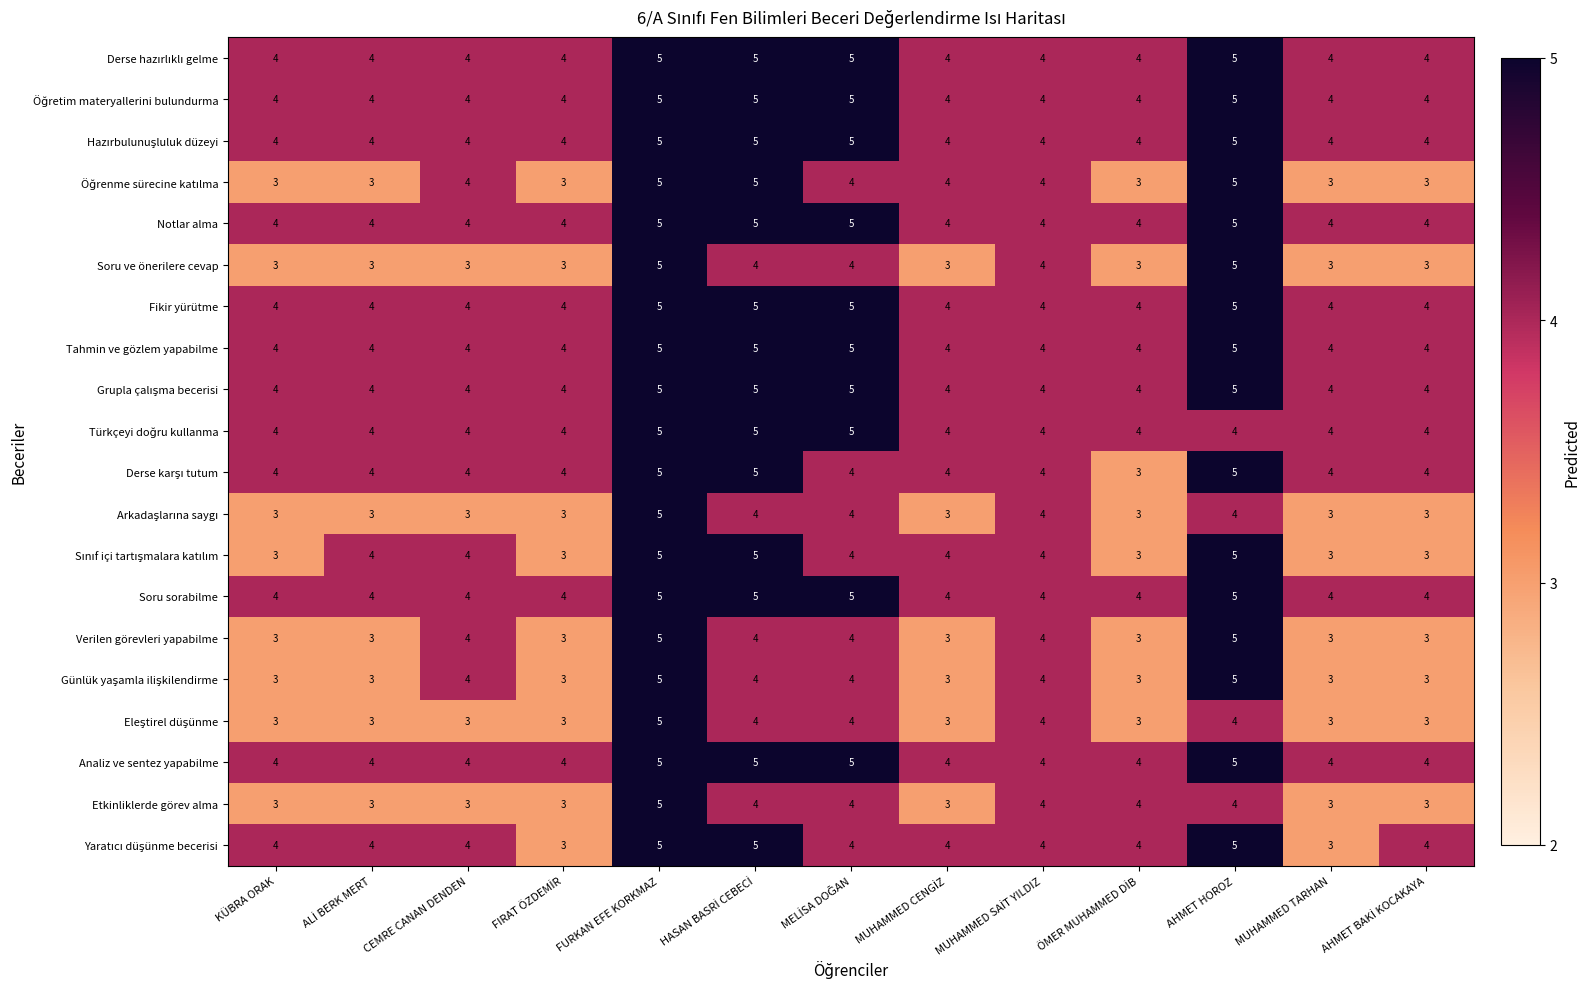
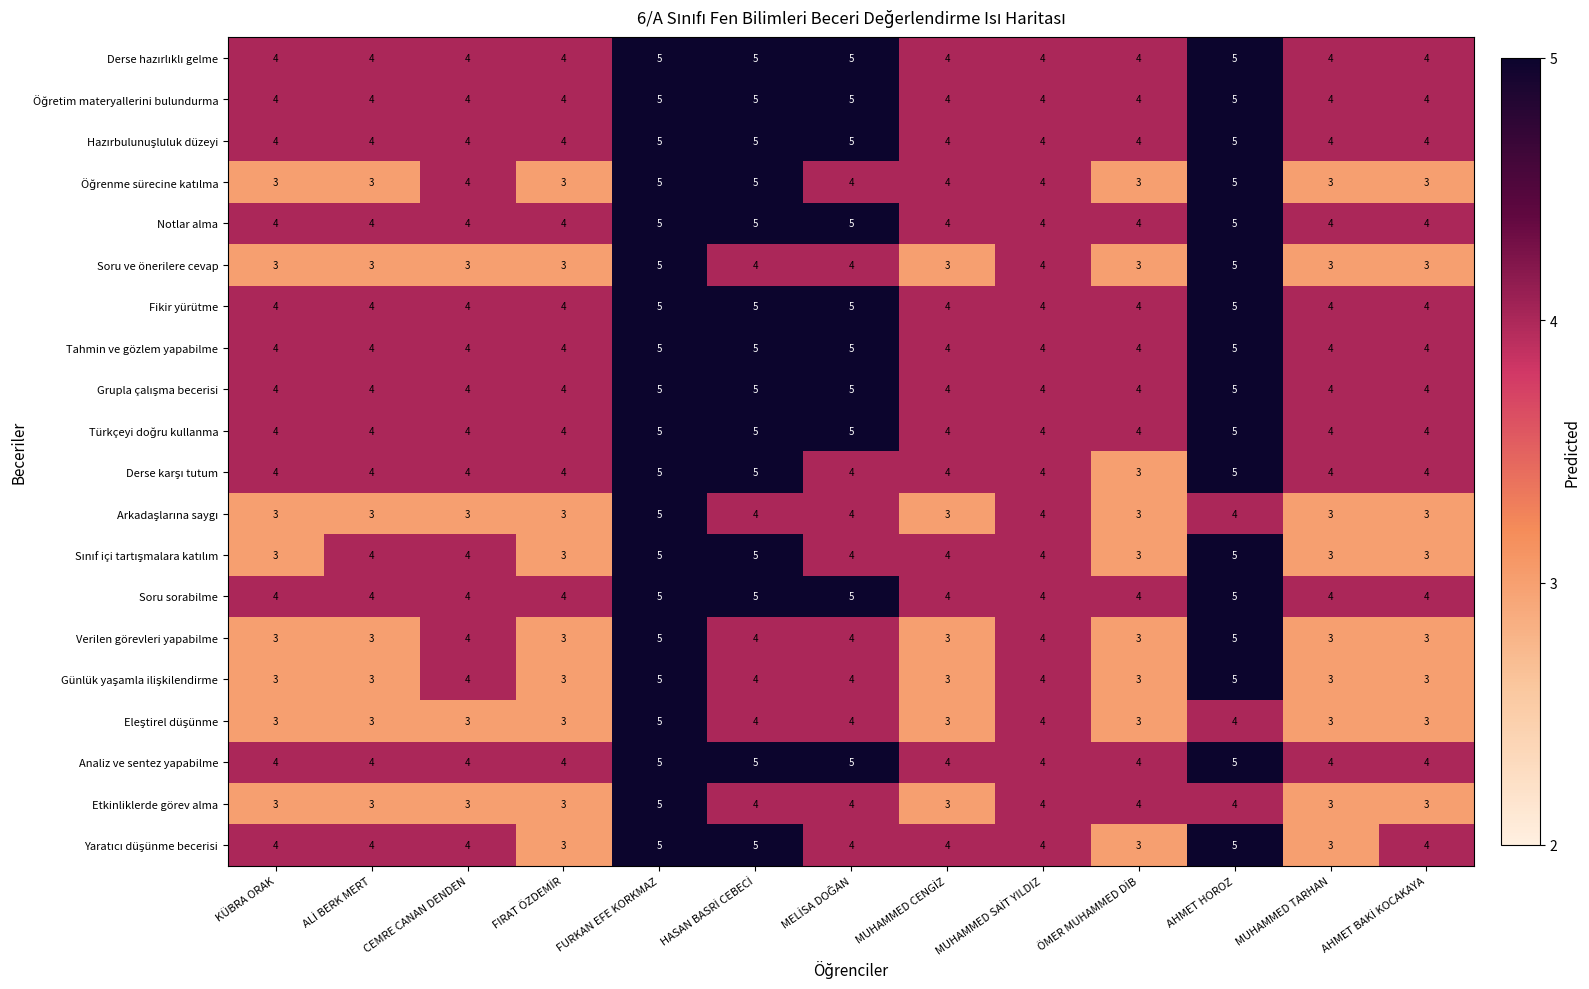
  {
    "Türkçeyi doğru kullanma": {
      "KÜBRA ORAK": 4,
      "ALİ BERK MERT": 4,
      "CEMRE CANAN DENDEN": 4,
      "FIRAT ÖZDEMİR": 4,
      "FURKAN EFE KORKMAZ": 5,
      "HASAN BASRİ CEBECİ": 5,
      "MELİSA DOĞAN": 5,
      "MUHAMMED CENGİZ": 4,
      "MUHAMMED SAİT YILDIZ": 4,
      "ÖMER MUHAMMED DİB": 4,
-     "AHMET HOROZ": 4,
+     "AHMET HOROZ": 5,
      "MUHAMMED TARHAN": 4,
      "AHMET BAKİ KOCAKAYA": 4
    },
    "Yaratıcı düşünme becerisi": {
      "KÜBRA ORAK": 4,
      "ALİ BERK MERT": 4,
      "CEMRE CANAN DENDEN": 4,
      "FIRAT ÖZDEMİR": 3,
      "FURKAN EFE KORKMAZ": 5,
      "HASAN BASRİ CEBECİ": 5,
      "MELİSA DOĞAN": 4,
      "MUHAMMED CENGİZ": 4,
      "MUHAMMED SAİT YILDIZ": 4,
-     "ÖMER MUHAMMED DİB": 4,
+     "ÖMER MUHAMMED DİB": 3,
      "AHMET HOROZ": 5,
      "MUHAMMED TARHAN": 3,
      "AHMET BAKİ KOCAKAYA": 4
    }
  }
